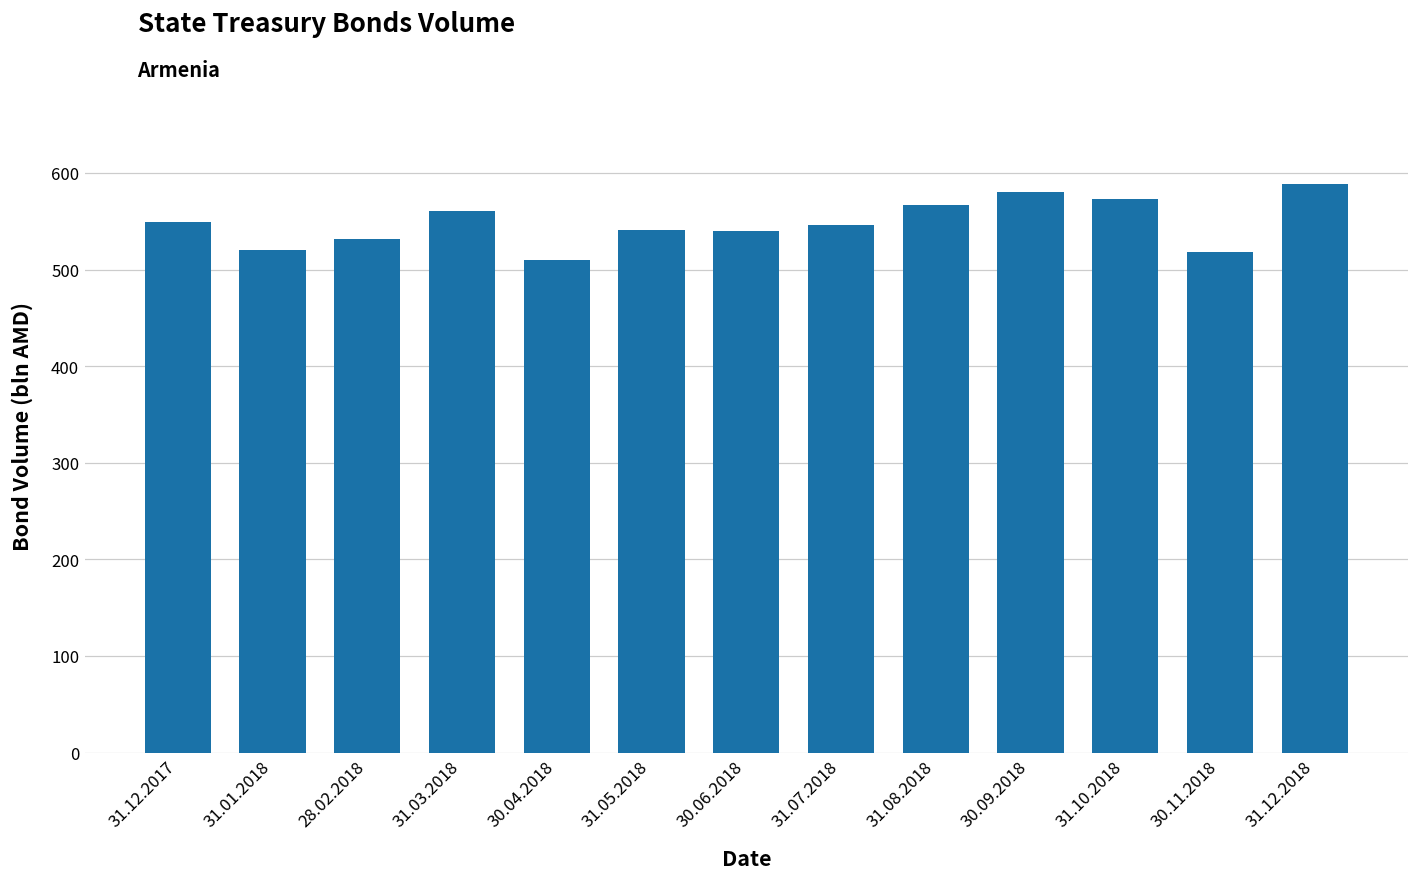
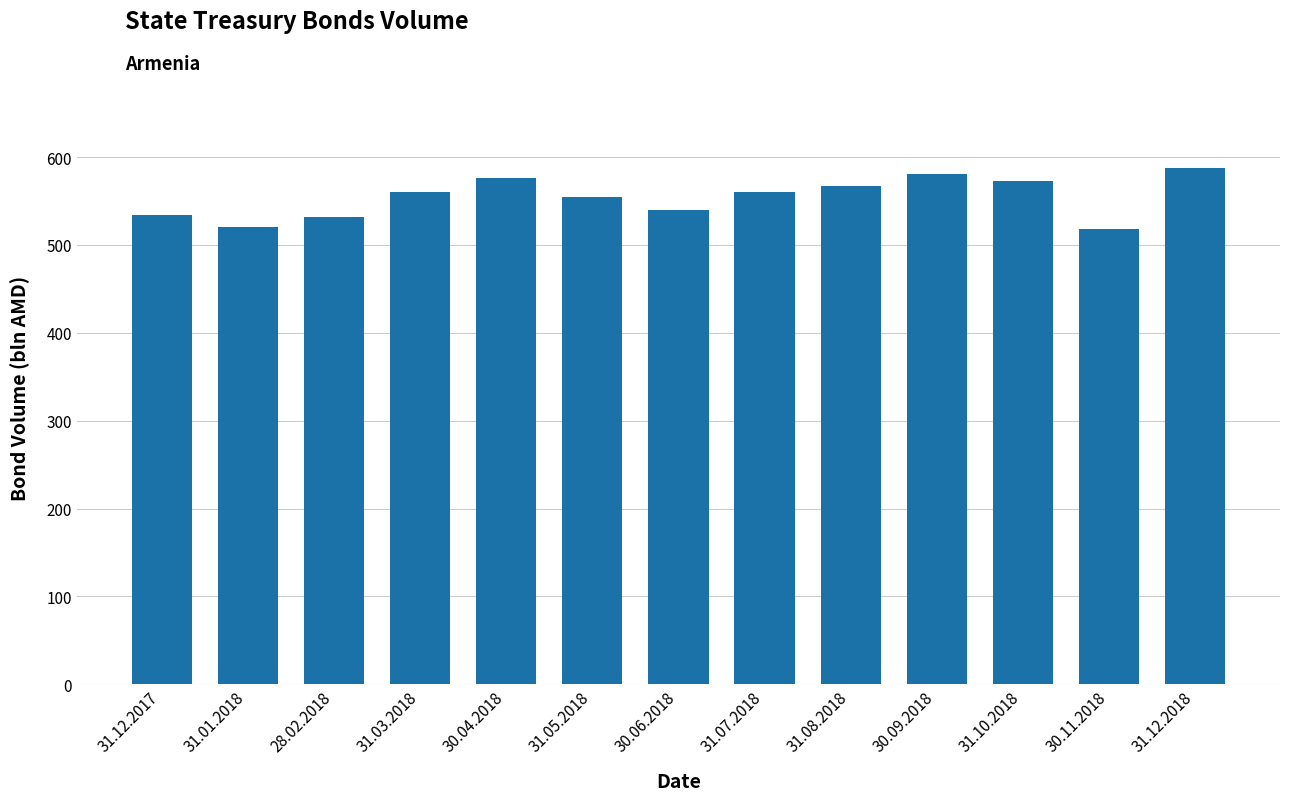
  {
-   "31.12.2017": 550,
+   "31.12.2017": 530,
    "31.01.2018": 520,
    "28.02.2018": 530,
    "31.03.2018": 560,
-   "30.04.2018": 510,
-   "31.05.2018": 540,
+   "30.04.2018": 580,
+   "31.05.2018": 550,
    "30.06.2018": 540,
-   "31.07.2018": 550,
+   "31.07.2018": 560,
    "31.08.2018": 570,
    "30.09.2018": 580,
    "31.10.2018": 570,
    "30.11.2018": 520,
    "31.12.2018": 590
  }
